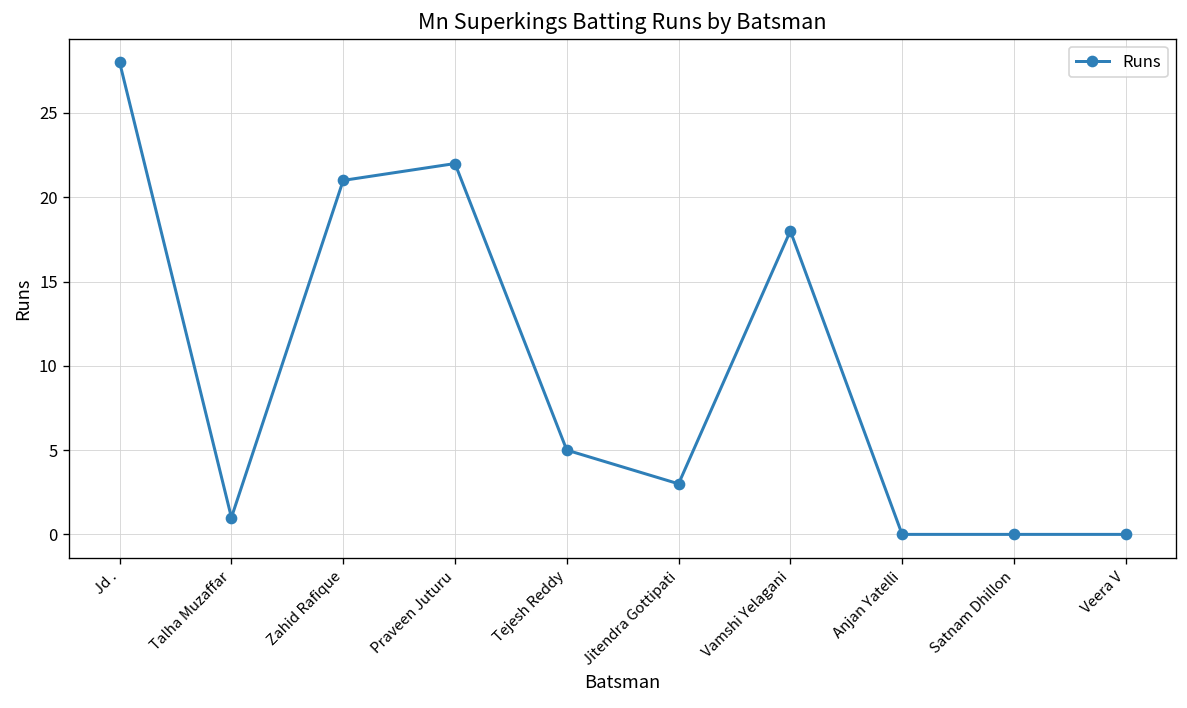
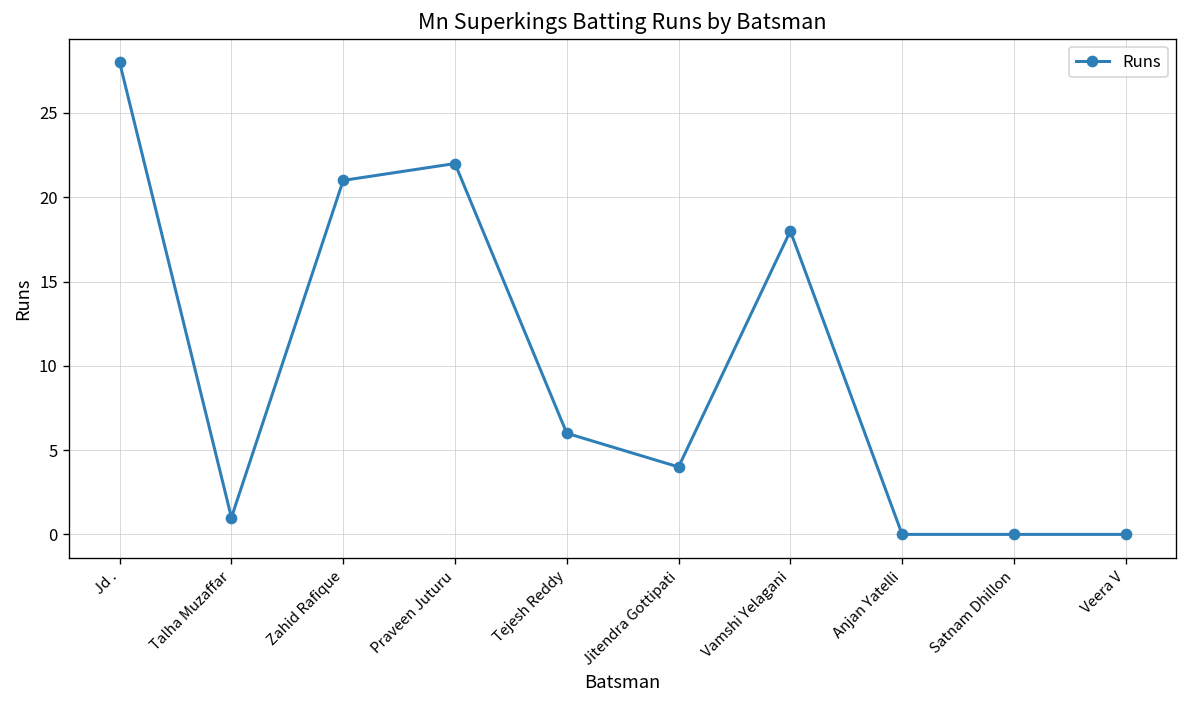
  {
    "Jd .": 28,
    "Talha Muzaffar": 1,
    "Zahid Rafique": 21,
    "Praveen Juturu": 22,
-   "Tejesh Reddy": 5,
-   "Jitendra Gottipati": 3,
+   "Tejesh Reddy": 6,
+   "Jitendra Gottipati": 4,
    "Vamshi Yelagani": 18,
    "Anjan Yatelli": 0,
    "Satnam Dhillon": 0,
    "Veera V": 0
  }
